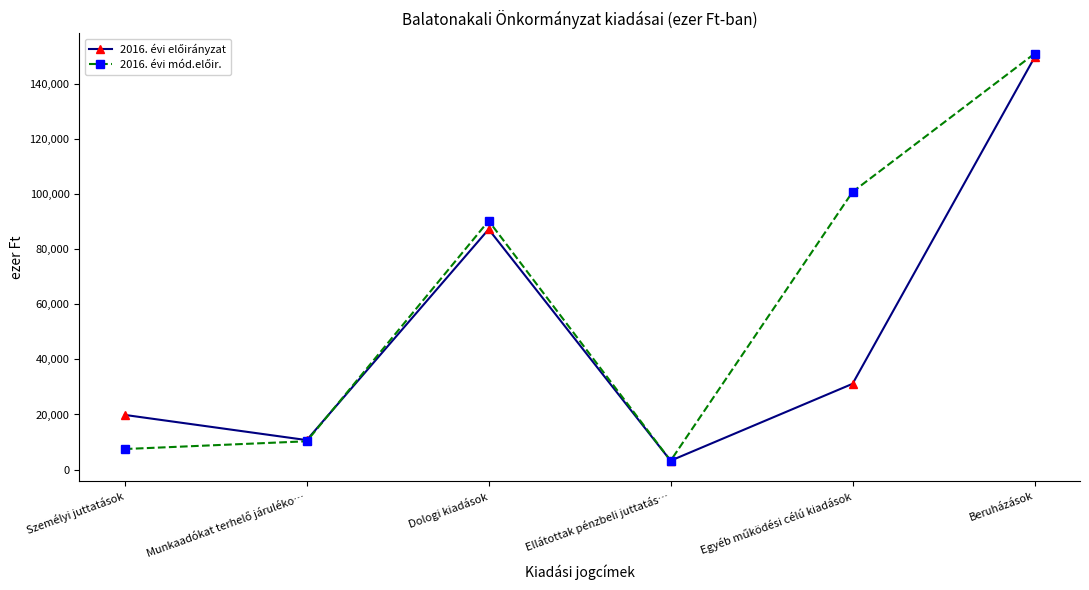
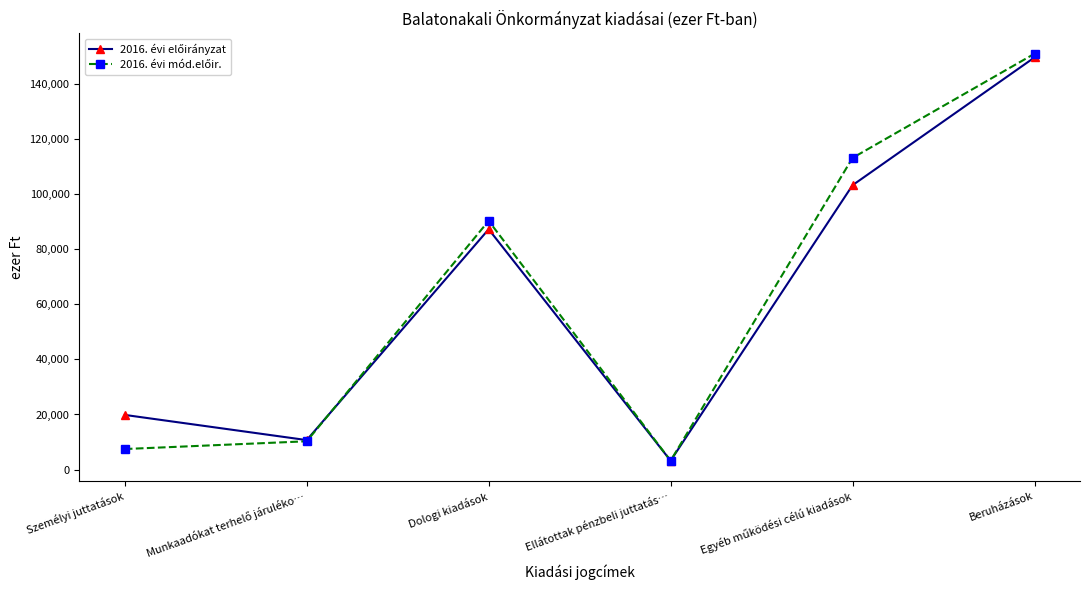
  {
    "2016. évi előirányzat": {
      "Személyi juttatások": "20,000",
      "Dologi kiadások": "87,000",
-     "Egyéb működési célú kiadások": "31,000",
+     "Egyéb működési célú kiadások": "103,000",
      "Beruházások": "149,000"
    },
    "2016. évi mód.előir.": {
      "Személyi juttatások": "7,000",
      "Dologi kiadások": "90,000",
-     "Egyéb működési célú kiadások": "101,000",
+     "Egyéb működési célú kiadások": "113,000",
      "Beruházások": "151,000"
    }
  }
